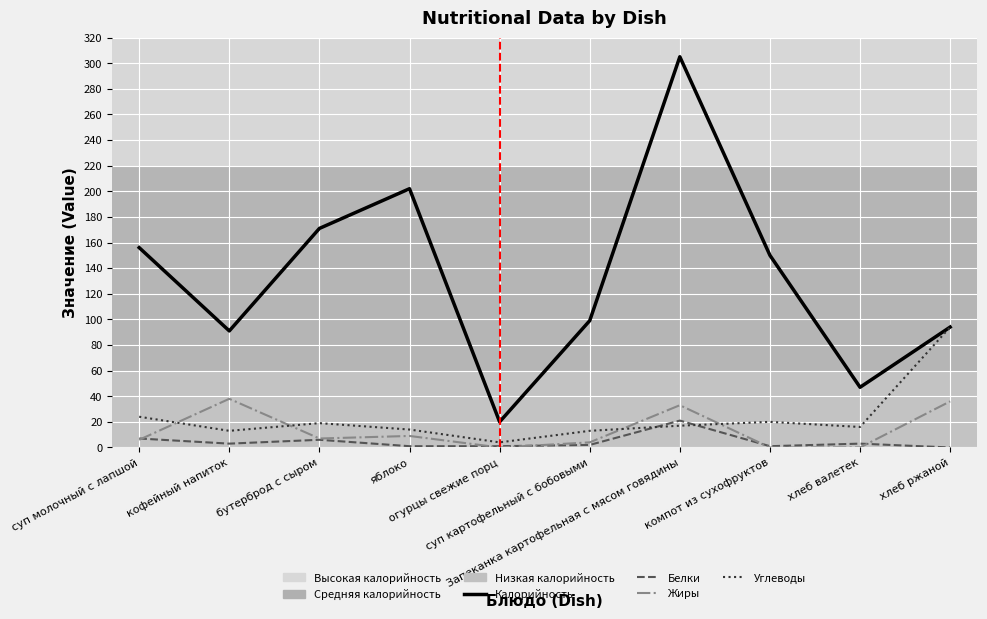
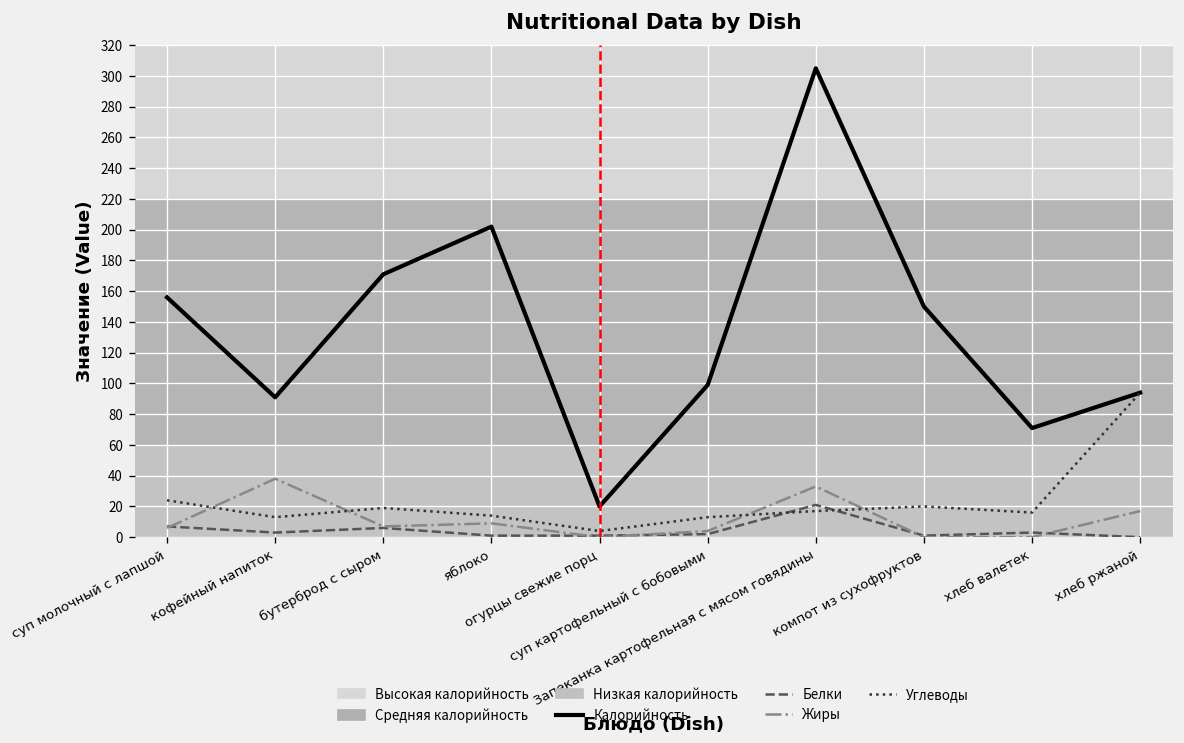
  {
    "Калорийность": {
      "суп молочный с лапшой": 156,
      "кофейный напиток": 91,
      "бутерброд с сыром": 171,
      "яблоко": 202,
      "огурцы свежие порц": 20,
      "суп картофельный с бобовыми": 99,
      "Запеканка картофельная с мясом говядины": 305,
      "компот из сухофруктов": 150,
-     "хлеб валетек": 47
+     "хлеб валетек": 71
    },
    "Жиры": {
      "кофейный напиток": 38,
      "яблоко": 9,
      "суп картофельный с бобовыми": 4,
      "Запеканка картофельная с мясом говядины": 33,
      "хлеб валетек": 0,
-     "хлеб ржаной": 36
+     "хлеб ржаной": 17
    }
  }
